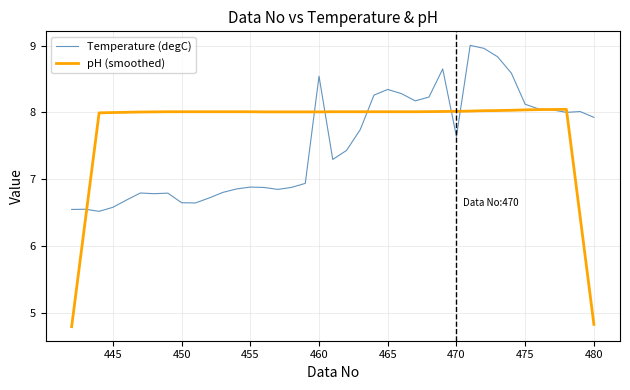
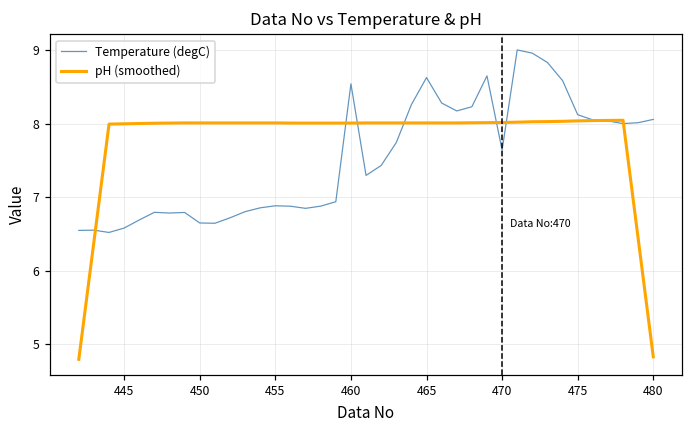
  {
    "Temperature (degC)": {
      "445": 6.6,
      "450": 6.6,
      "455": 6.9,
      "460": 8.5,
-     "465": 8.3,
+     "465": 8.6,
      "470": 7.6,
      "475": 8.1,
-     "480": 7.9
+     "480": 8.1
    },
    "pH (smoothed)": {
      "445": 8.0,
      "450": 8.0,
      "455": 8.0,
      "460": 8.0,
      "465": 8.0,
      "470": 8.0,
      "475": 8.0,
      "480": 4.8
    }
  }
